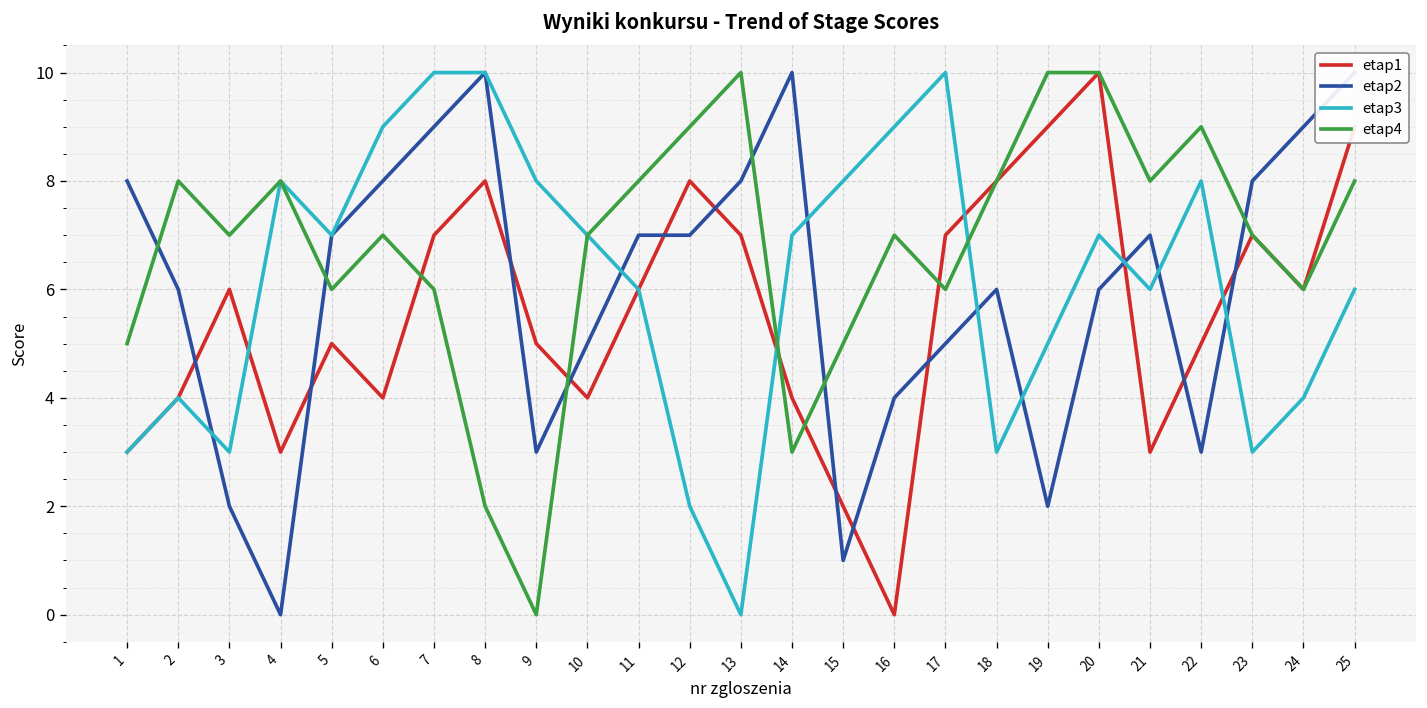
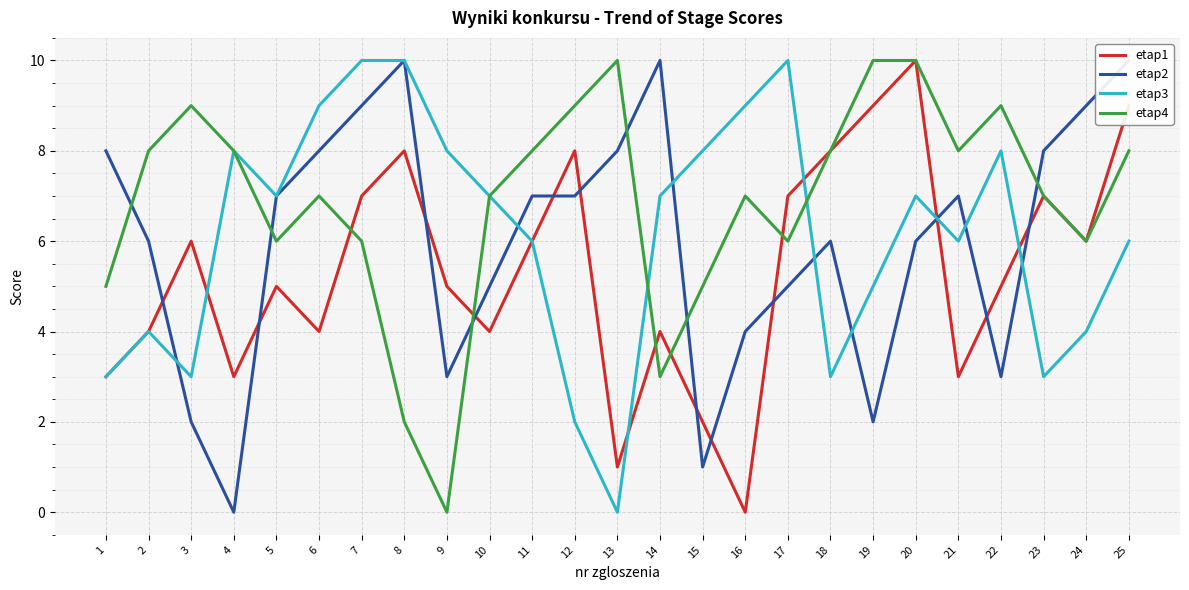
  {
    "etap1": {
      "3": 6,
      "4": 3,
      "5": 5,
      "6": 4,
      "7": 7,
      "8": 8,
      "9": 5,
      "10": 4,
      "12": 8,
-     "13": 7,
+     "13": 1,
      "14": 4,
      "15": 2,
      "16": 0,
      "17": 7,
      "19": 9,
      "21": 3,
      "22": 5
    },
    "etap2": {
      "1": 8,
      "2": 6,
      "3": 2,
      "4": 0,
      "6": 8,
      "7": 9,
      "9": 3,
      "10": 5,
      "11": 7,
      "12": 7,
      "13": 8,
      "14": 10,
      "15": 1,
      "16": 4,
      "17": 5,
      "18": 6,
      "19": 2,
      "20": 6,
      "21": 7,
      "22": 3,
      "23": 8,
      "24": 9
    },
    "etap3": {
      "3": 3,
      "6": 9,
      "7": 10,
      "9": 8,
      "12": 2,
      "13": 0,
      "14": 7,
      "15": 8,
      "16": 9,
      "17": 10,
      "18": 3,
      "19": 5,
      "20": 7,
      "21": 6,
      "22": 8,
      "23": 3,
      "24": 4,
      "25": 6
    },
    "etap4": {
      "1": 5,
      "2": 8,
-     "3": 7,
+     "3": 9,
      "5": 6,
      "6": 7,
      "7": 6,
      "8": 2,
      "9": 0,
      "11": 8,
      "12": 9,
      "13": 10,
      "14": 3,
      "15": 5,
      "16": 7,
      "17": 6,
      "19": 10,
      "21": 8,
      "22": 9,
      "25": 8
    }
  }
